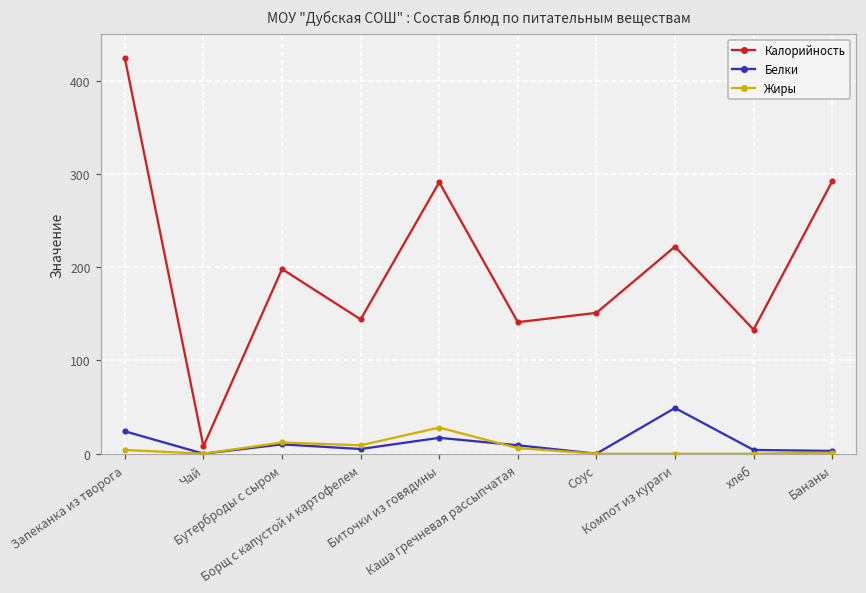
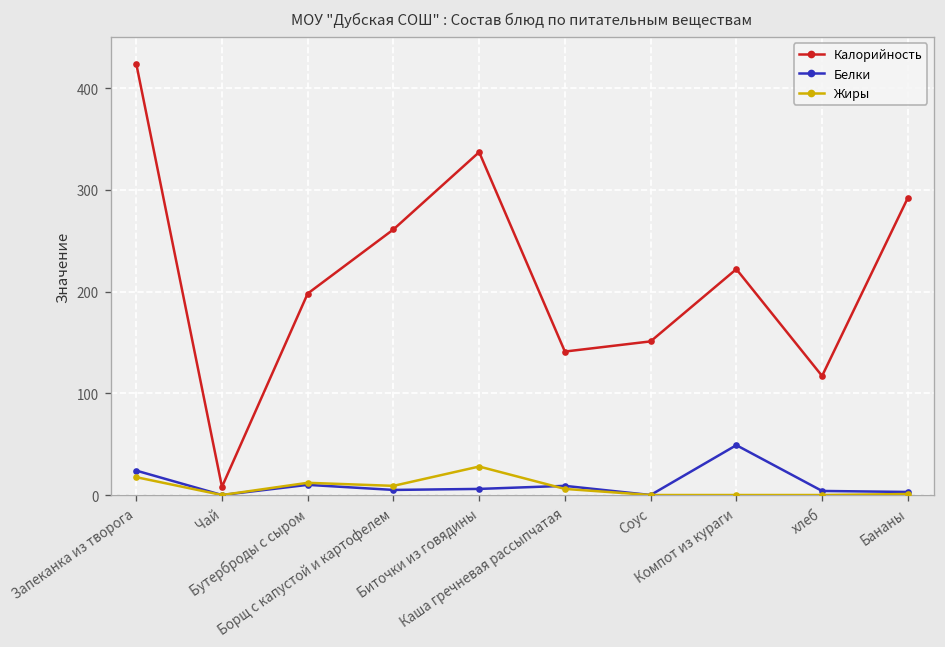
  {
    "Калорийность": {
      "Запеканка из творога": 420,
      "Чай": 10,
      "Бутерброды с сыром": 200,
-     "Борщ с капустой и картофелем": 140,
-     "Биточки из говядины": 290,
+     "Борщ с капустой и картофелем": 260,
+     "Биточки из говядины": 340,
      "Каша гречневая рассыпчатая": 140,
      "Соус": 150,
      "Компот из кураги": 220,
-     "хлеб": 130,
+     "хлеб": 120,
      "Бананы": 290
    },
    "Белки": {
      "Запеканка из творога": 20,
      "Борщ с капустой и картофелем": 10,
-     "Биточки из говядины": 20,
+     "Биточки из говядины": 10,
      "Каша гречневая рассыпчатая": 10,
      "Компот из кураги": 50,
      "хлеб": 0
    },
    "Жиры": {
-     "Запеканка из творога": 0,
+     "Запеканка из творога": 20,
      "Борщ с капустой и картофелем": 10,
      "Биточки из говядины": 30,
      "Каша гречневая рассыпчатая": 10,
      "Компот из кураги": 0,
      "хлеб": 0
    }
  }
